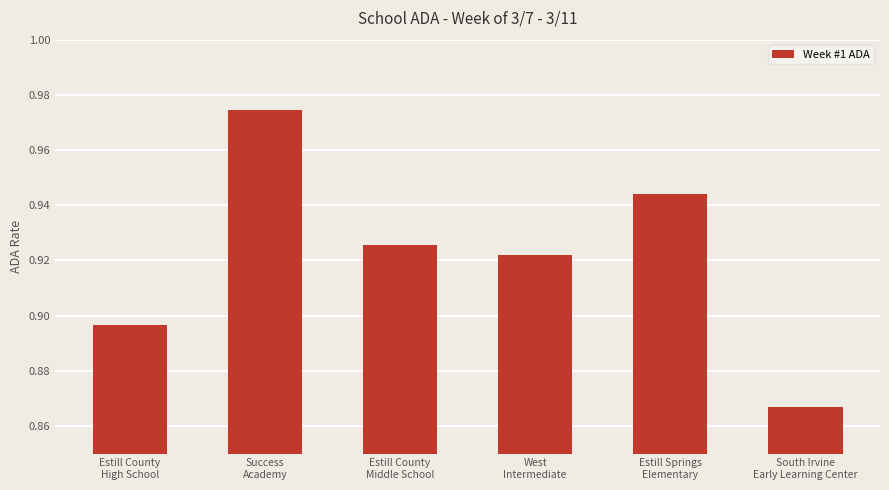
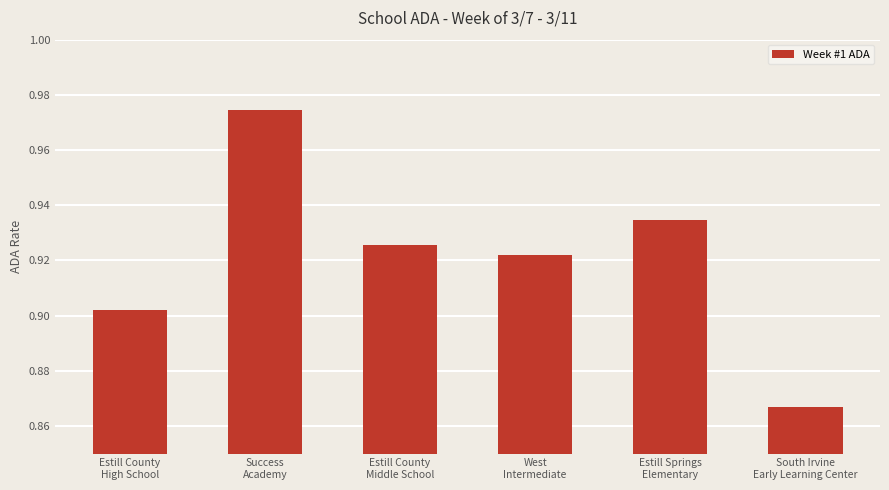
  {
-   "Estill County High School": 0.897,
+   "Estill County High School": 0.902,
    "Success Academy": 0.974,
    "Estill County Middle School": 0.925,
    "West Intermediate": 0.922,
-   "Estill Springs Elementary": 0.944,
+   "Estill Springs Elementary": 0.935,
    "South Irvine Early Learning Center": 0.867
  }
